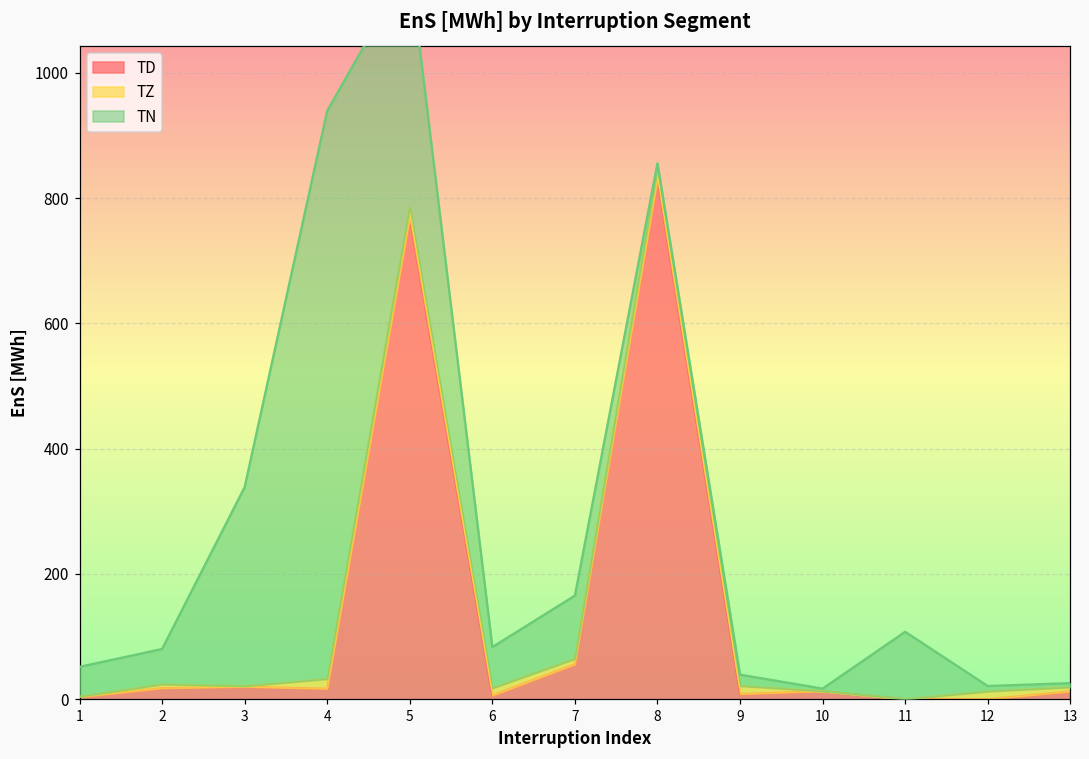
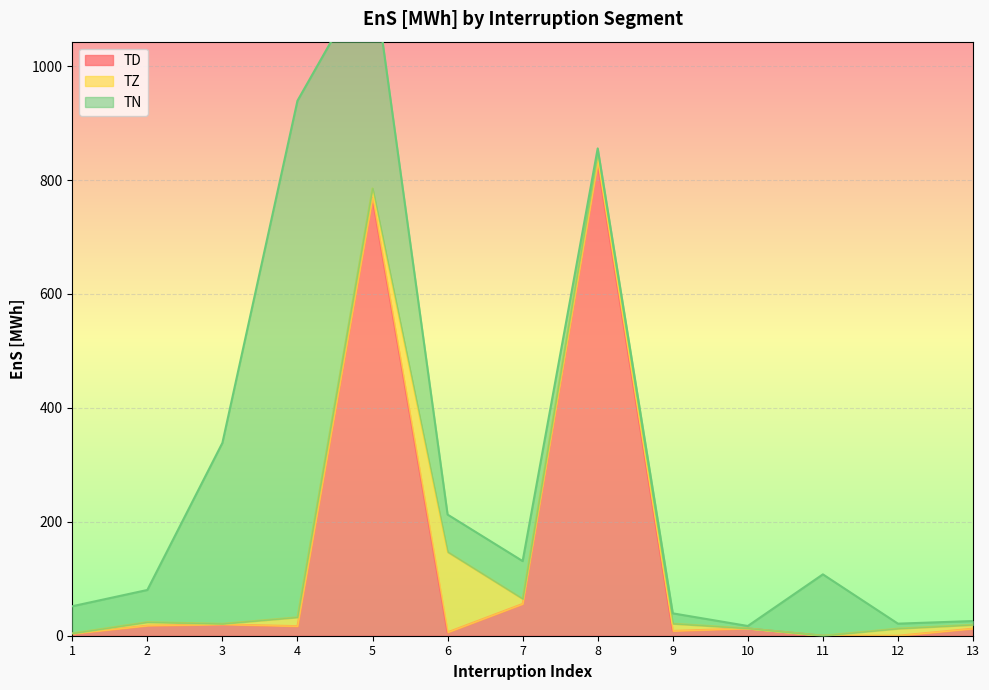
  {
    "TD": {
      "2": 20,
      "4": 20,
      "5": 770,
      "6": 10,
      "7": 60,
      "8": 830,
      "9": 10,
      "12": 0,
      "13": 10
    },
    "TZ": {
      "2": 10,
      "4": 20,
      "5": 20,
-     "6": 10,
+     "6": 140,
      "7": 10,
      "8": 20,
      "9": 10,
      "12": 10,
      "13": 10
    },
    "TN": {
      "1": 50,
      "2": 60,
      "3": 320,
      "4": 910,
      "6": 70,
-     "7": 100,
+     "7": 70,
      "8": 10,
      "9": 20,
      "11": 110,
      "12": 10,
      "13": 10
    }
  }
